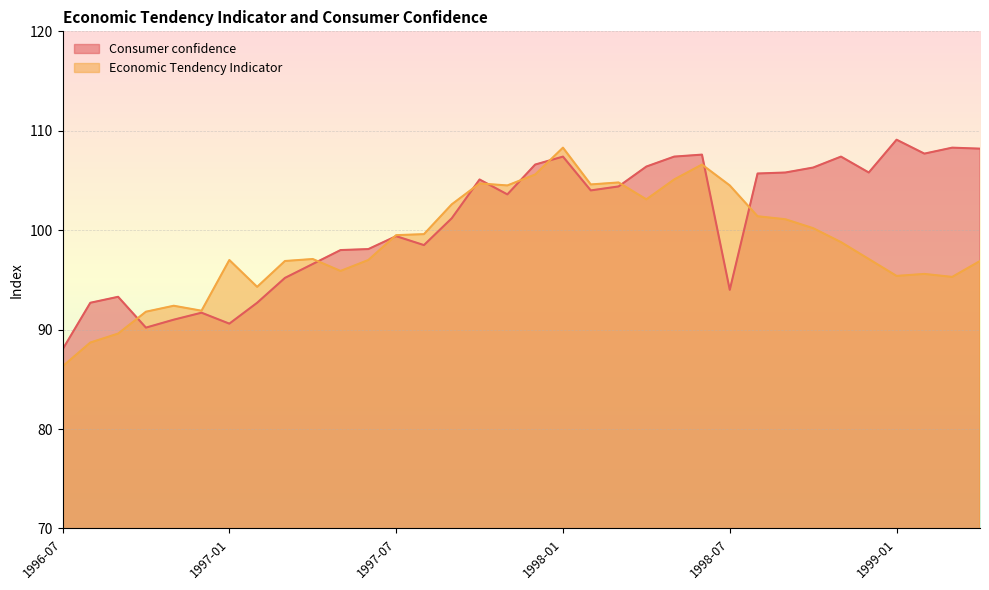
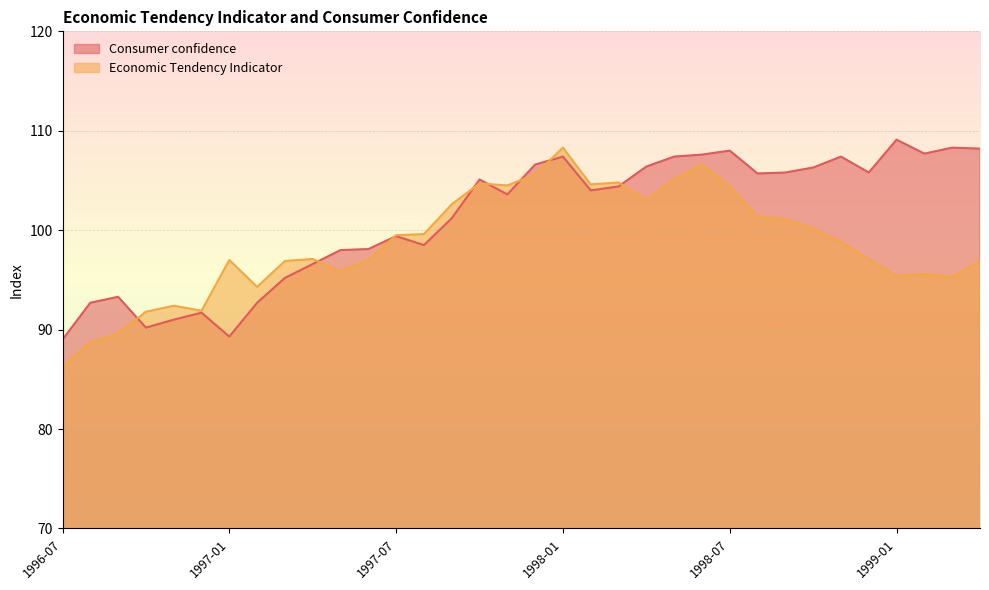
  {
    "Consumer confidence": {
-     "1996-07": 88,
-     "1997-01": 91,
+     "1996-07": 89,
+     "1997-01": 89,
      "1998-01": 107,
-     "1998-07": 94,
+     "1998-07": 108,
      "1999-01": 109
    },
    "Economic Tendency Indicator": {
      "1996-07": 86,
      "1997-01": 97,
      "1998-01": 108,
      "1998-07": 105,
      "1999-01": 95
    }
  }
